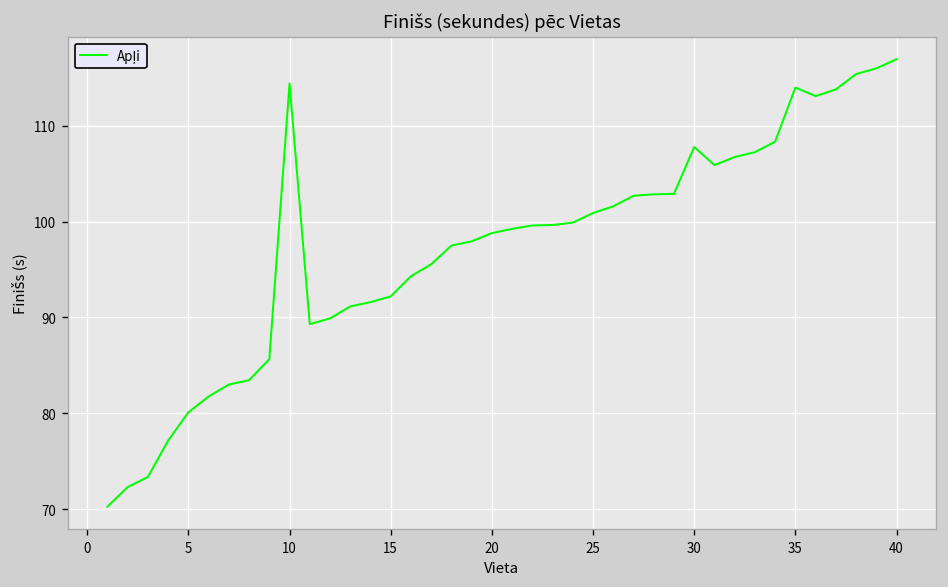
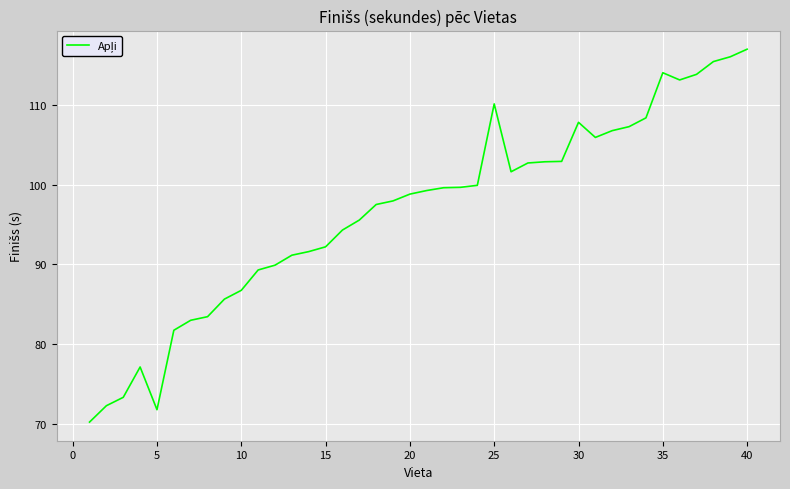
  {
-   "5": 80,
-   "10": 114,
+   "5": 72,
+   "10": 87,
    "15": 92,
    "20": 99,
-   "25": 101,
+   "25": 110,
    "30": 108,
    "35": 114,
    "40": 117
  }
